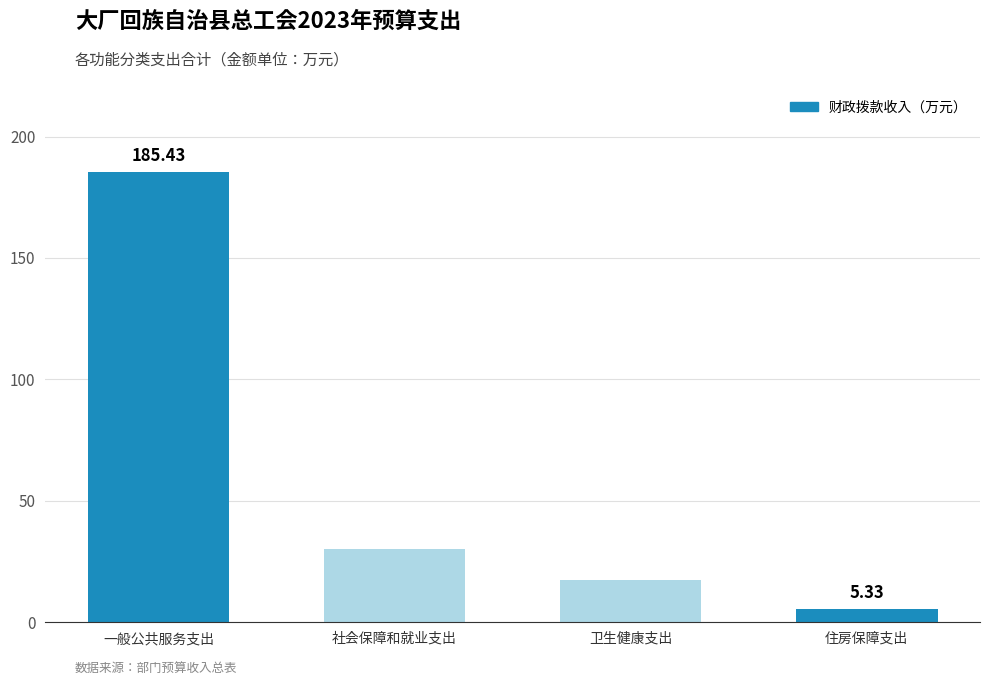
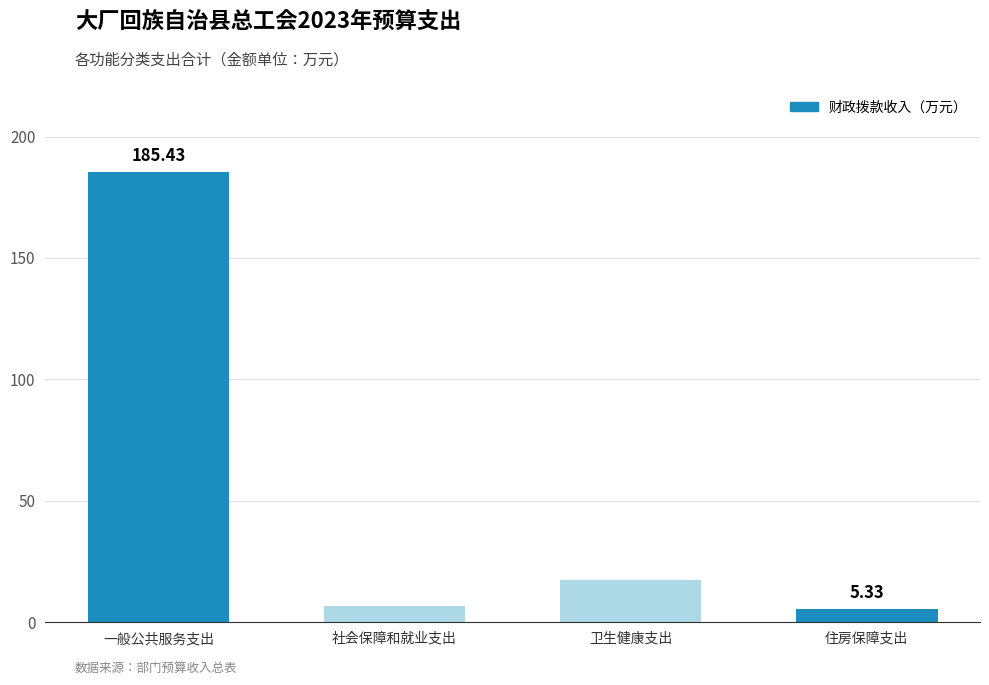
  {
-   "社会保障和就业支出": 30,
+   "社会保障和就业支出": 7,
    "卫生健康支出": 18
  }
